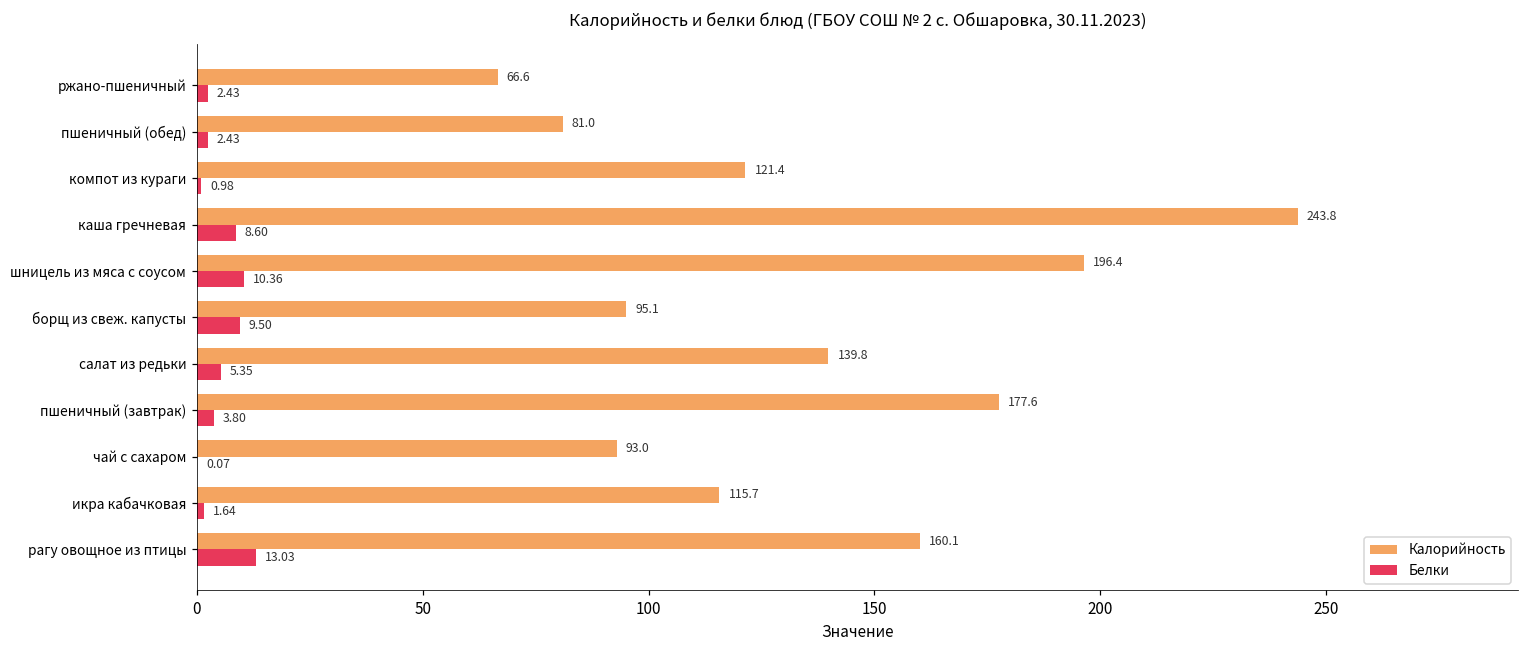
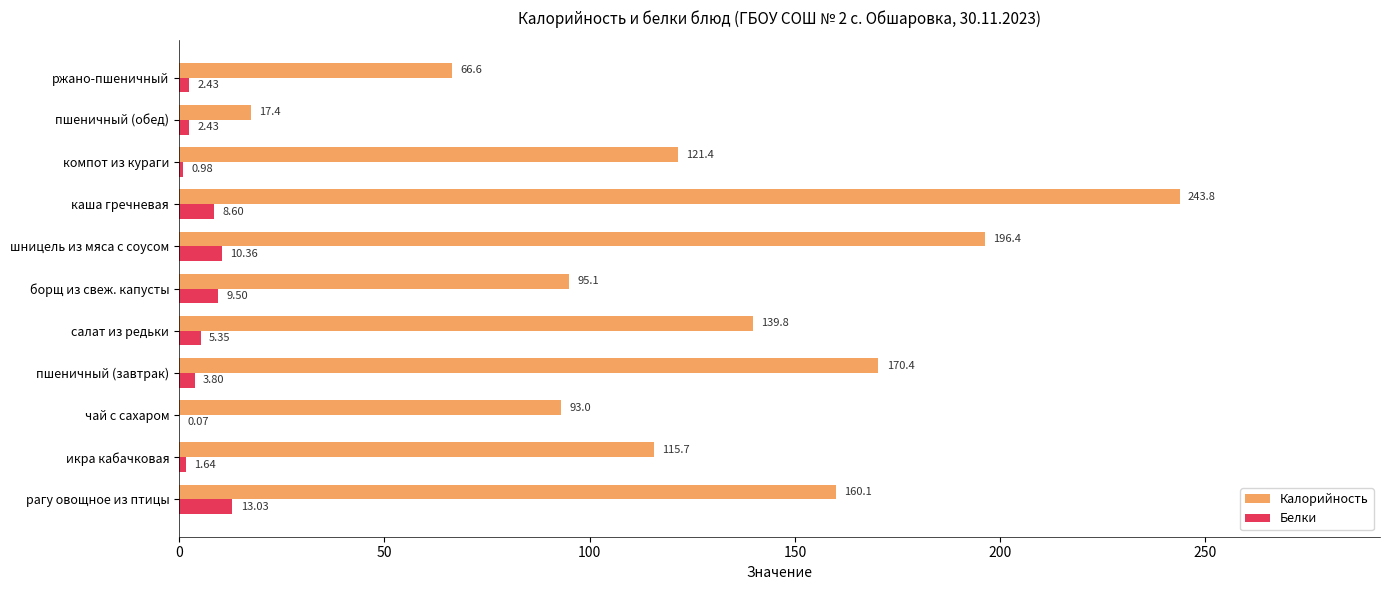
  {
    "Калорийность": {
      "ржано-пшеничный": 66.6,
-     "пшеничный (обед)": 81.0,
+     "пшеничный (обед)": 17.4,
      "компот из кураги": 121.4,
      "каша гречневая": 243.8,
      "шницель из мяса с соусом": 196.4,
      "борщ из свеж. капусты": 95.1,
      "салат из редьки": 139.8,
-     "пшеничный (завтрак)": 177.6,
+     "пшеничный (завтрак)": 170.4,
      "чай с сахаром": 93.0,
      "икра кабачковая": 115.7,
      "рагу овощное из птицы": 160.1
    },
    "Белки": {
      "ржано-пшеничный": 2.43,
      "пшеничный (обед)": 2.43,
      "компот из кураги": 0.98,
      "каша гречневая": 8.60,
      "шницель из мяса с соусом": 10.36,
      "борщ из свеж. капусты": 9.50,
      "салат из редьки": 5.35,
      "пшеничный (завтрак)": 3.80,
      "чай с сахаром": 0.07,
      "икра кабачковая": 1.64,
      "рагу овощное из птицы": 13.03
    }
  }
